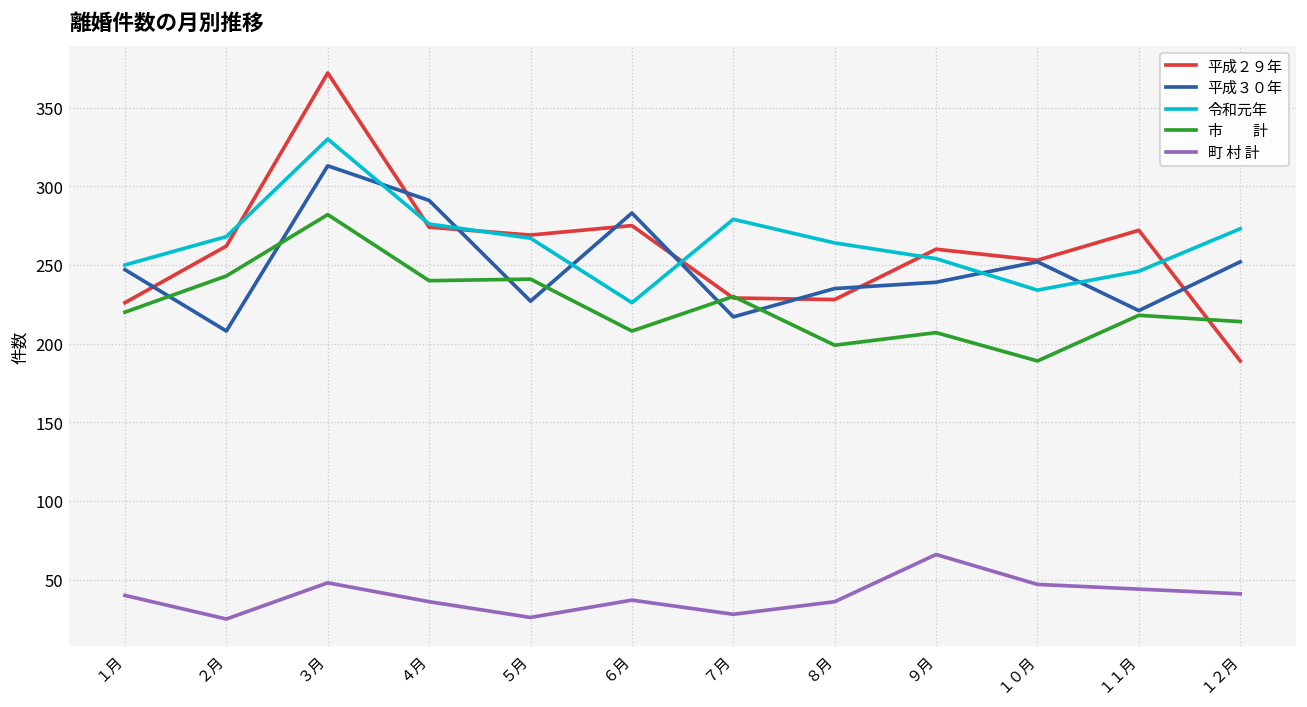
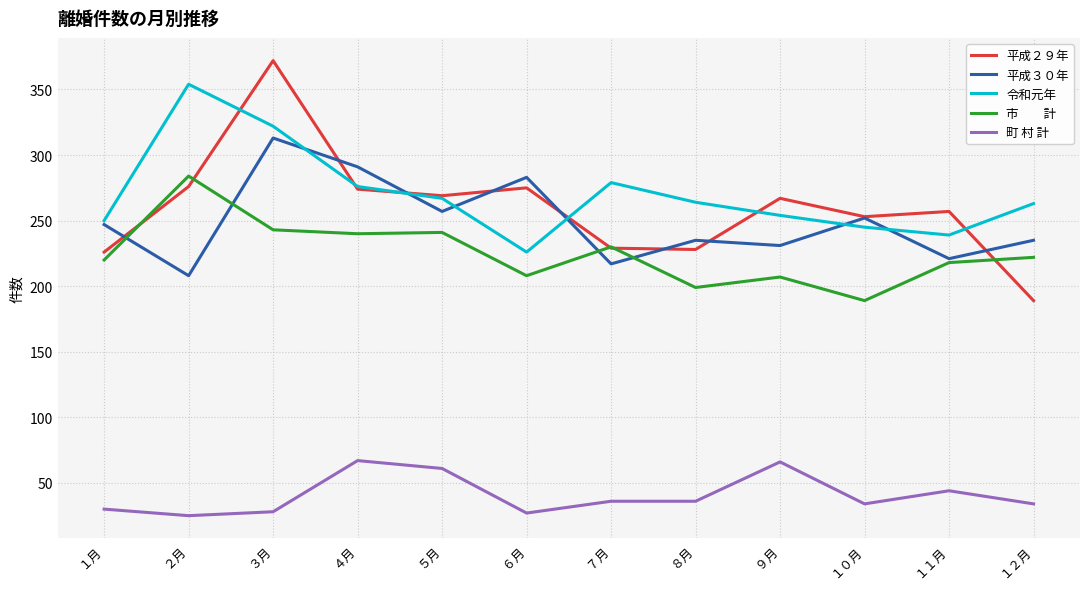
  {
    "平成２９年": {
      "１月": 226,
-     "２月": 262,
+     "２月": 276,
      "３月": 372,
      "４月": 274,
      "５月": 269,
      "６月": 275,
      "８月": 228,
-     "９月": 260,
-     "１１月": 272,
+     "９月": 267,
+     "１１月": 257,
      "１２月": 189
    },
    "平成３０年": {
      "１月": 247,
      "２月": 208,
      "３月": 313,
      "４月": 291,
-     "５月": 227,
+     "５月": 257,
      "６月": 283,
      "７月": 217,
      "８月": 235,
-     "９月": 239,
+     "９月": 231,
      "１１月": 221,
-     "１２月": 252
+     "１２月": 235
    },
    "令和元年": {
      "１月": 250,
-     "２月": 268,
-     "３月": 330,
+     "２月": 354,
+     "３月": 322,
      "４月": 276,
      "５月": 267,
      "６月": 226,
      "７月": 279,
      "８月": 264,
      "９月": 254,
-     "１０月": 234,
-     "１１月": 246,
-     "１２月": 273
+     "１０月": 245,
+     "１１月": 239,
+     "１２月": 263
    },
    "市 計": {
      "１月": 220,
-     "２月": 243,
-     "３月": 282,
+     "２月": 284,
+     "３月": 243,
      "４月": 240,
      "５月": 241,
      "６月": 208,
      "８月": 199,
      "９月": 207,
      "１０月": 189,
      "１１月": 218,
-     "１２月": 214
+     "１２月": 222
    },
    "町 村 計": {
-     "１月": 40,
+     "１月": 30,
      "２月": 25,
-     "３月": 48,
-     "４月": 36,
-     "５月": 26,
-     "６月": 37,
-     "７月": 28,
+     "３月": 28,
+     "４月": 67,
+     "５月": 61,
+     "６月": 27,
+     "７月": 36,
      "８月": 36,
      "９月": 66,
-     "１０月": 47,
+     "１０月": 34,
      "１１月": 44,
-     "１２月": 41
+     "１２月": 34
    }
  }
